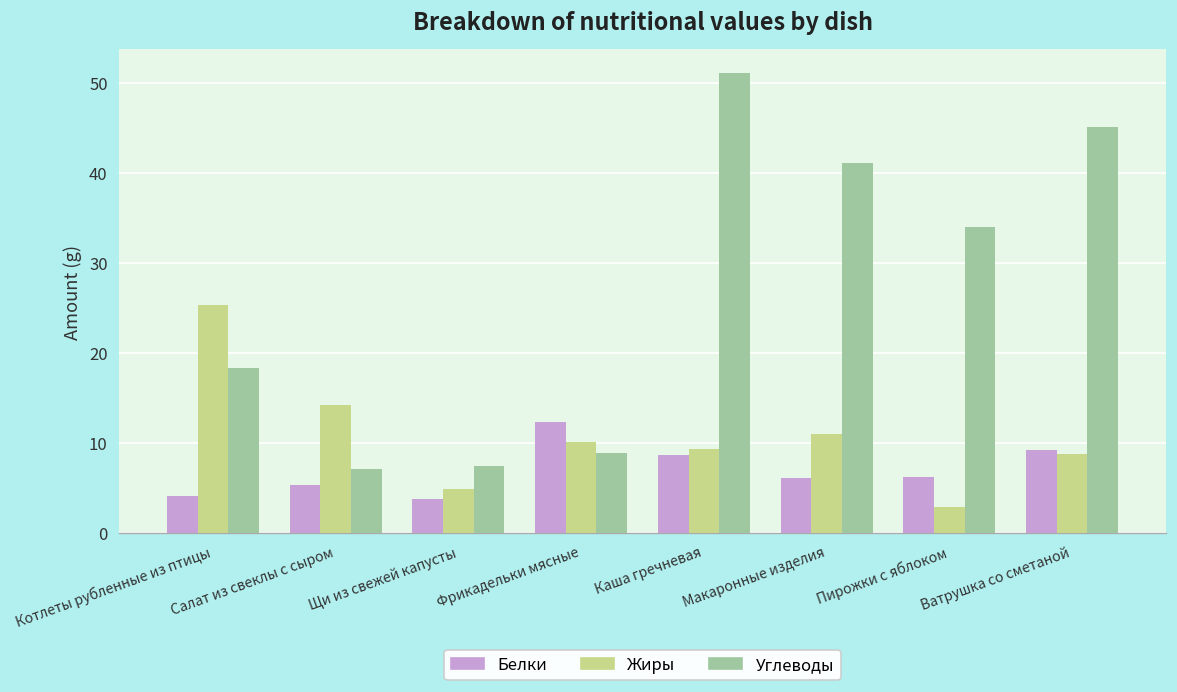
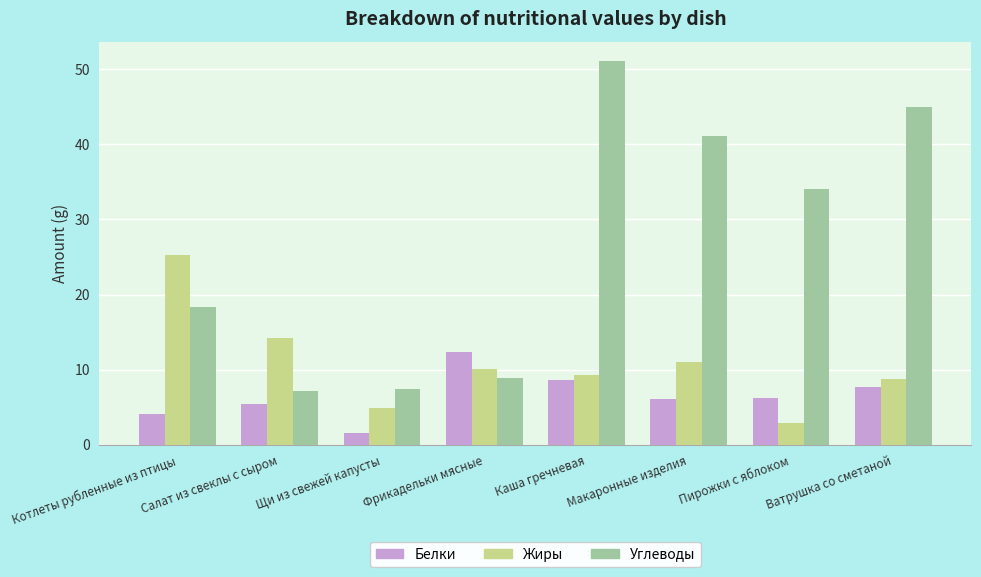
  {
    "Белки": {
      "Котлеты рубленные из птицы": 4,
      "Салат из свеклы с сыром": 5,
-     "Щи из свежей капусты": 4,
+     "Щи из свежей капусты": 2,
      "Фрикадельки мясные": 12,
      "Каша гречневая": 9,
      "Макаронные изделия": 6,
      "Пирожки с яблоком": 6,
-     "Ватрушка со сметаной": 9
+     "Ватрушка со сметаной": 8
    }
  }
